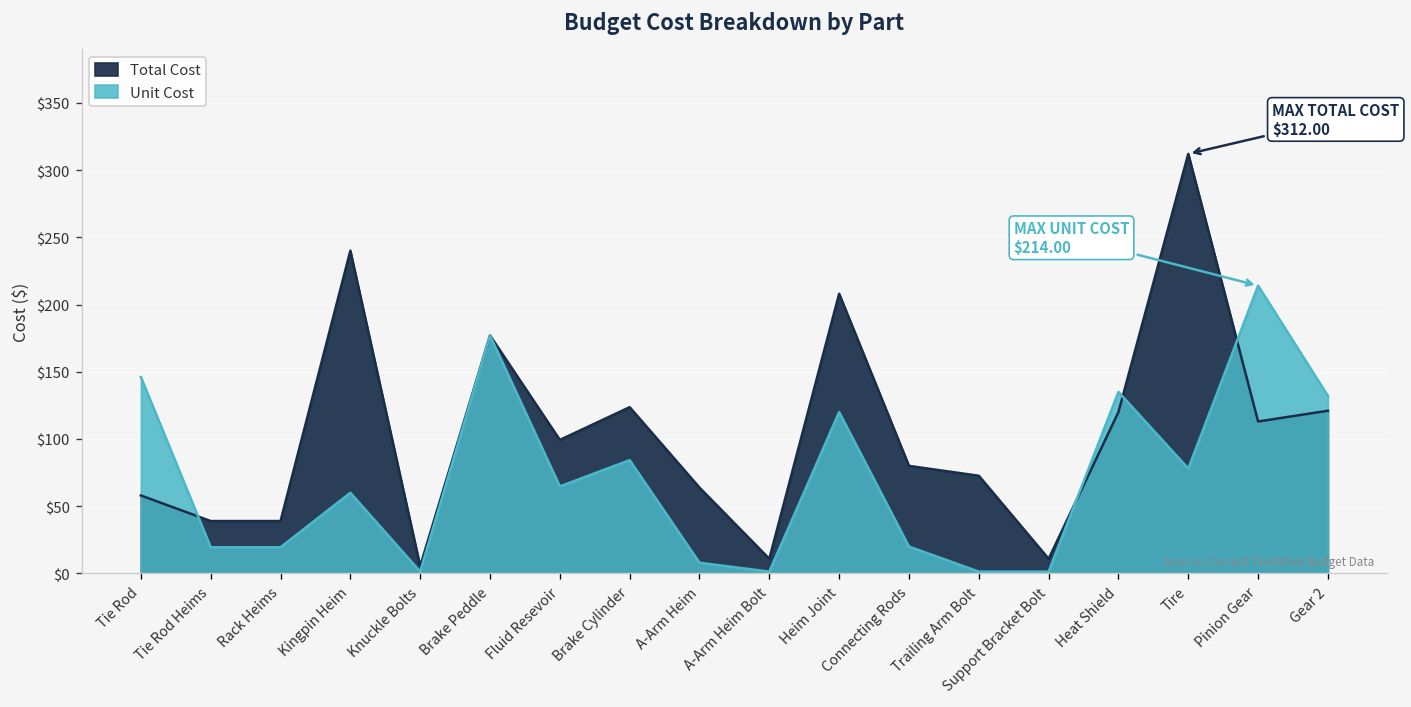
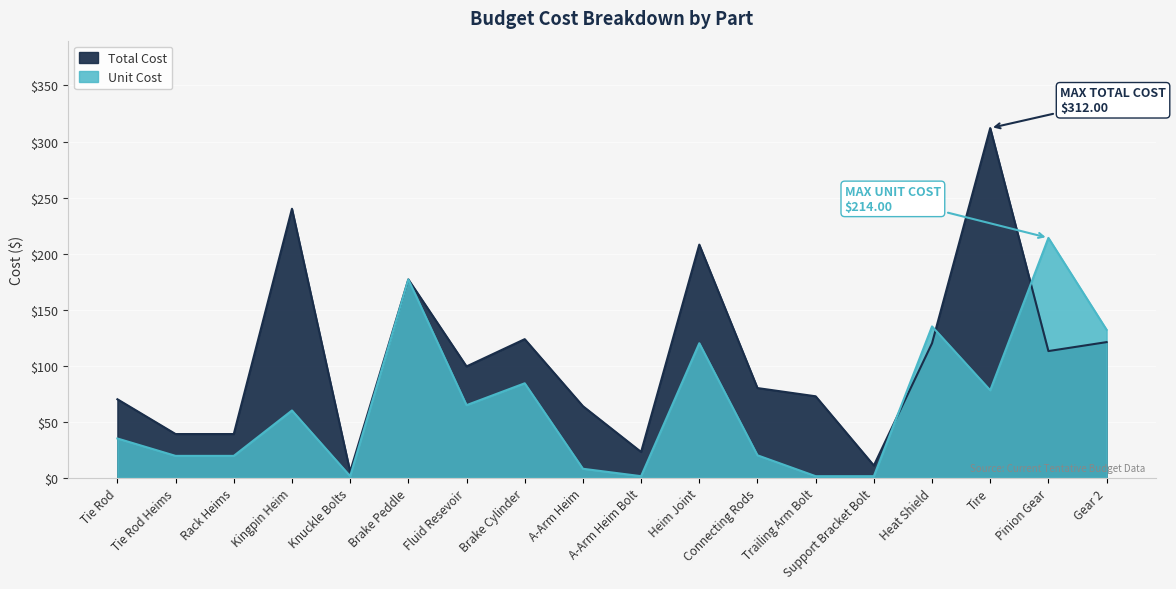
  {
    "Total Cost": {
-     "Tie Rod": "$58",
+     "Tie Rod": "$70",
      "Tie Rod Heims": "$39",
      "Rack Heims": "$39",
      "Kingpin Heim": "$240",
      "Knuckle Bolts": "$5",
      "Fluid Resevoir": "$99",
      "Brake Cylinder": "$124",
      "A-Arm Heim": "$64",
-     "A-Arm Heim Bolt": "$11",
+     "A-Arm Heim Bolt": "$23",
      "Heim Joint": "$208",
      "Connecting Rods": "$80",
      "Trailing Arm Bolt": "$73",
      "Support Bracket Bolt": "$11",
      "Heat Shield": "$120",
      "Pinion Gear": "$113",
      "Gear 2": "$121"
    },
    "Unit Cost": {
-     "Tie Rod": "$146",
+     "Tie Rod": "$35",
      "Tie Rod Heims": "$19",
      "Rack Heims": "$19",
      "Kingpin Heim": "$60",
      "Knuckle Bolts": "$1",
      "Fluid Resevoir": "$65",
      "Brake Cylinder": "$84",
      "A-Arm Heim": "$8",
      "A-Arm Heim Bolt": "$1",
      "Heim Joint": "$120",
      "Connecting Rods": "$20",
      "Trailing Arm Bolt": "$1",
      "Support Bracket Bolt": "$1",
      "Heat Shield": "$135",
      "Tire": "$78",
      "Gear 2": "$132"
    }
  }
